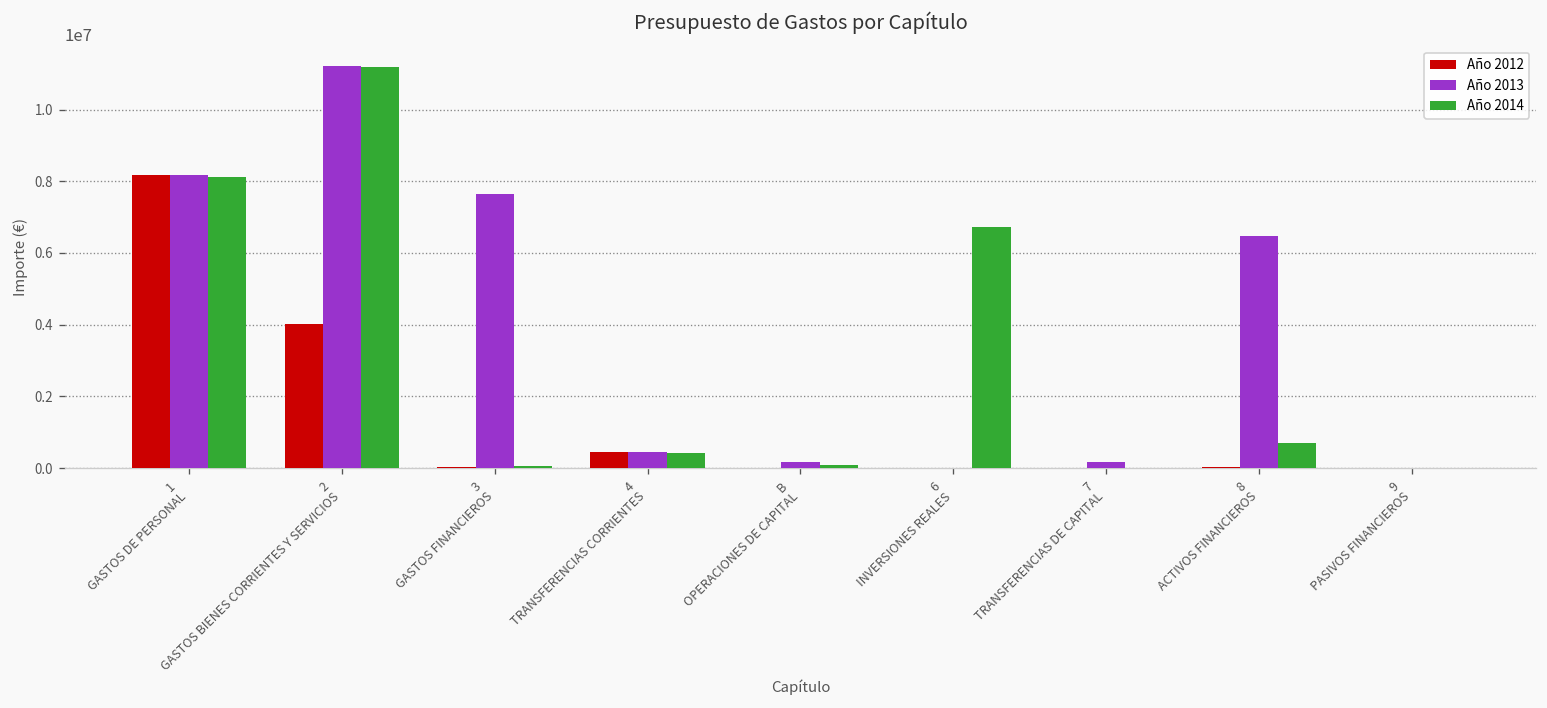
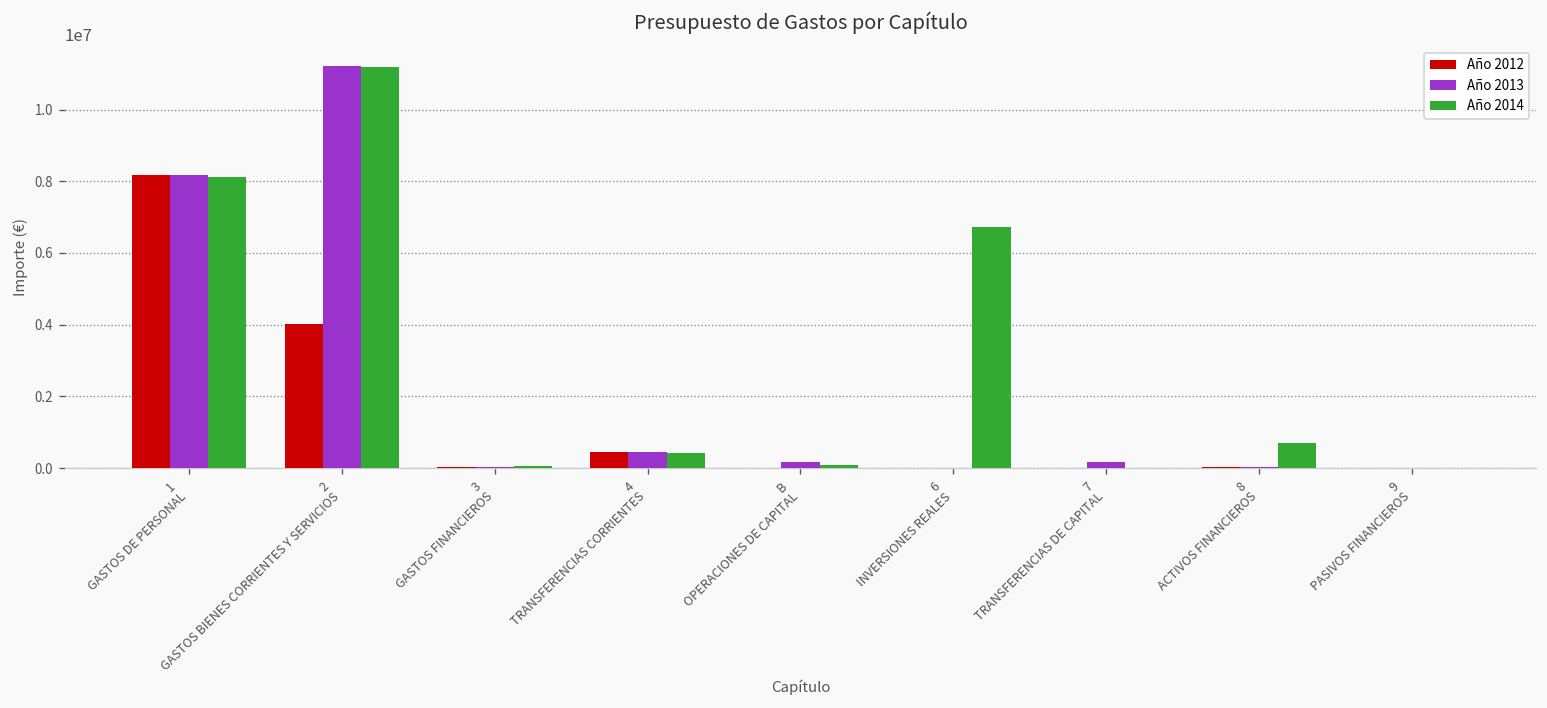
  {
    "Año 2012": {
      "1 GASTOS DE PERSONAL": 8200000,
      "2 GASTOS BIENES CORRIENTES Y SERVICIOS": 4000000,
      "4 TRANSFERENCIAS CORRIENTES": 500000,
      "B OPERACIONES DE CAPITAL": 0,
      "6 INVERSIONES REALES": 0,
      "7 TRANSFERENCIAS DE CAPITAL": 0,
      "9 PASIVOS FINANCIEROS": 0
    },
    "Año 2013": {
      "1 GASTOS DE PERSONAL": 8200000,
      "2 GASTOS BIENES CORRIENTES Y SERVICIOS": 11200000,
-     "3 GASTOS FINANCIEROS": 7600000,
+     "3 GASTOS FINANCIEROS": 0,
      "4 TRANSFERENCIAS CORRIENTES": 400000,
      "B OPERACIONES DE CAPITAL": 200000,
      "6 INVERSIONES REALES": 0,
      "7 TRANSFERENCIAS DE CAPITAL": 200000,
-     "8 ACTIVOS FINANCIEROS": 6500000,
+     "8 ACTIVOS FINANCIEROS": 0,
      "9 PASIVOS FINANCIEROS": 0
    },
    "Año 2014": {
      "1 GASTOS DE PERSONAL": 8100000,
      "2 GASTOS BIENES CORRIENTES Y SERVICIOS": 11200000,
      "4 TRANSFERENCIAS CORRIENTES": 400000,
      "B OPERACIONES DE CAPITAL": 100000,
      "6 INVERSIONES REALES": 6700000,
      "7 TRANSFERENCIAS DE CAPITAL": 0,
      "8 ACTIVOS FINANCIEROS": 700000,
      "9 PASIVOS FINANCIEROS": 0
    }
  }
